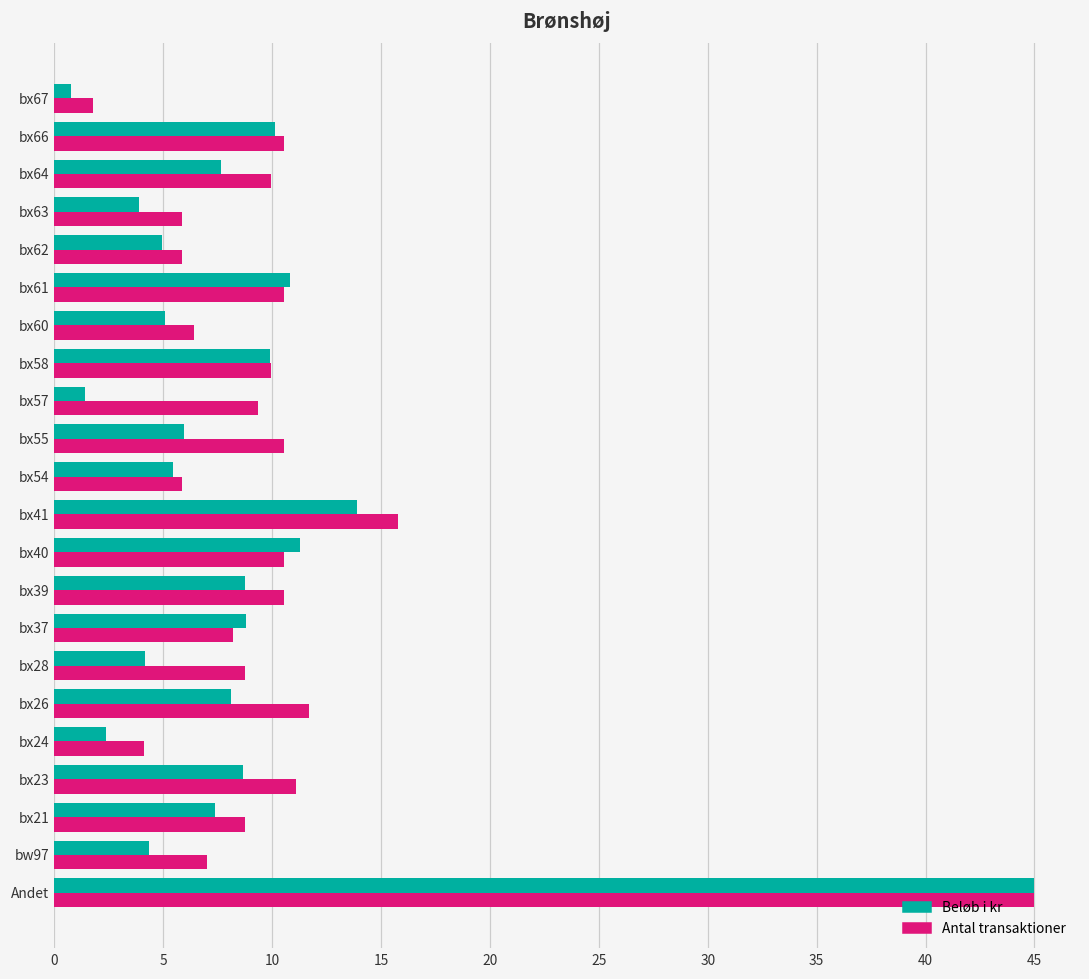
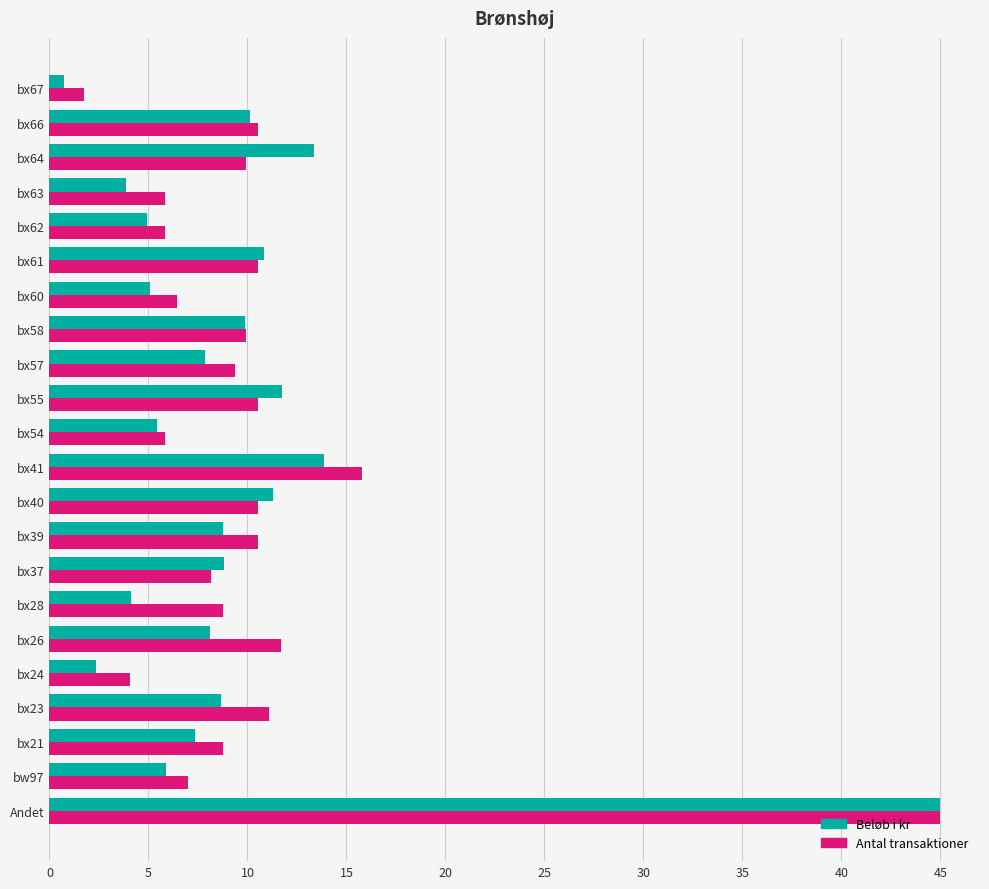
  {
    "Beløb i kr": {
      "bx67": 0.7,
      "bx66": 10.1,
-     "bx64": 7.6,
+     "bx64": 13.3,
      "bx63": 3.9,
      "bx62": 4.9,
      "bx61": 10.8,
      "bx60": 5.1,
      "bx58": 9.9,
-     "bx57": 1.4,
-     "bx55": 5.9,
+     "bx57": 7.9,
+     "bx55": 11.7,
      "bx54": 5.4,
      "bx41": 13.9,
      "bx40": 11.3,
      "bx39": 8.7,
      "bx37": 8.8,
      "bx28": 4.1,
      "bx26": 8.1,
      "bx24": 2.4,
      "bx23": 8.7,
      "bx21": 7.4,
-     "bw97": 4.3,
+     "bw97": 5.9,
      "Andet": 45.0
    },
    "Antal transaktioner": {
      "bx67": 1.8,
      "bx66": 10.5,
      "bx64": 9.9,
      "bx63": 5.8,
      "bx62": 5.8,
      "bx61": 10.5,
      "bx60": 6.4,
      "bx58": 9.9,
      "bx57": 9.4,
      "bx55": 10.5,
      "bx54": 5.8,
      "bx41": 15.8,
      "bx40": 10.5,
      "bx39": 10.5,
      "bx37": 8.2,
      "bx28": 8.8,
      "bx26": 11.7,
      "bx24": 4.1,
      "bx23": 11.1,
      "bx21": 8.8,
      "bw97": 7.0,
      "Andet": 45.0
    }
  }
